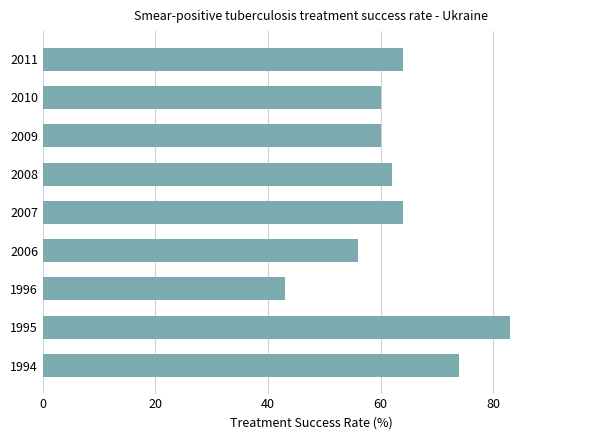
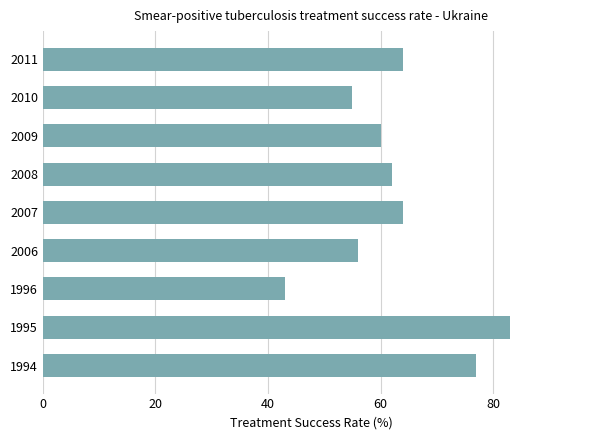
  {
    "2011": 64,
-   "2010": 60,
+   "2010": 55,
    "2009": 60,
    "2008": 62,
    "2007": 64,
    "2006": 56,
    "1996": 43,
    "1995": 83,
-   "1994": 74
+   "1994": 77
  }
